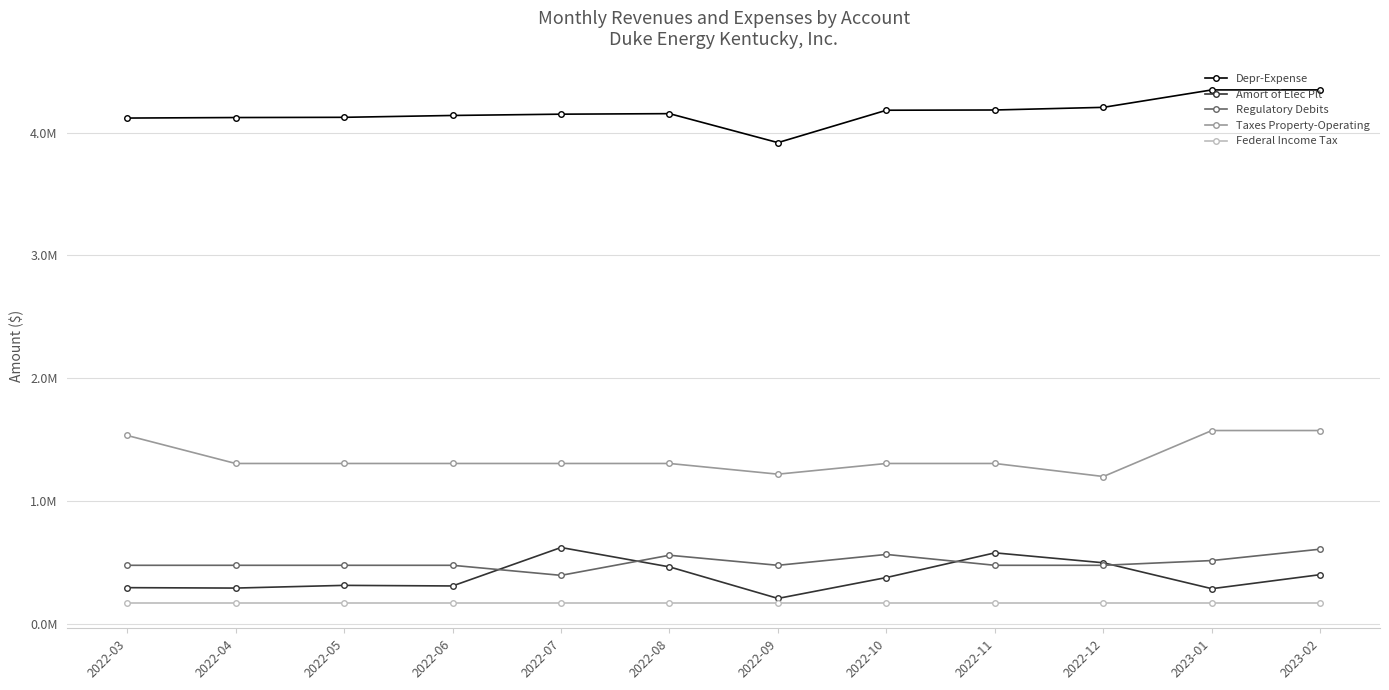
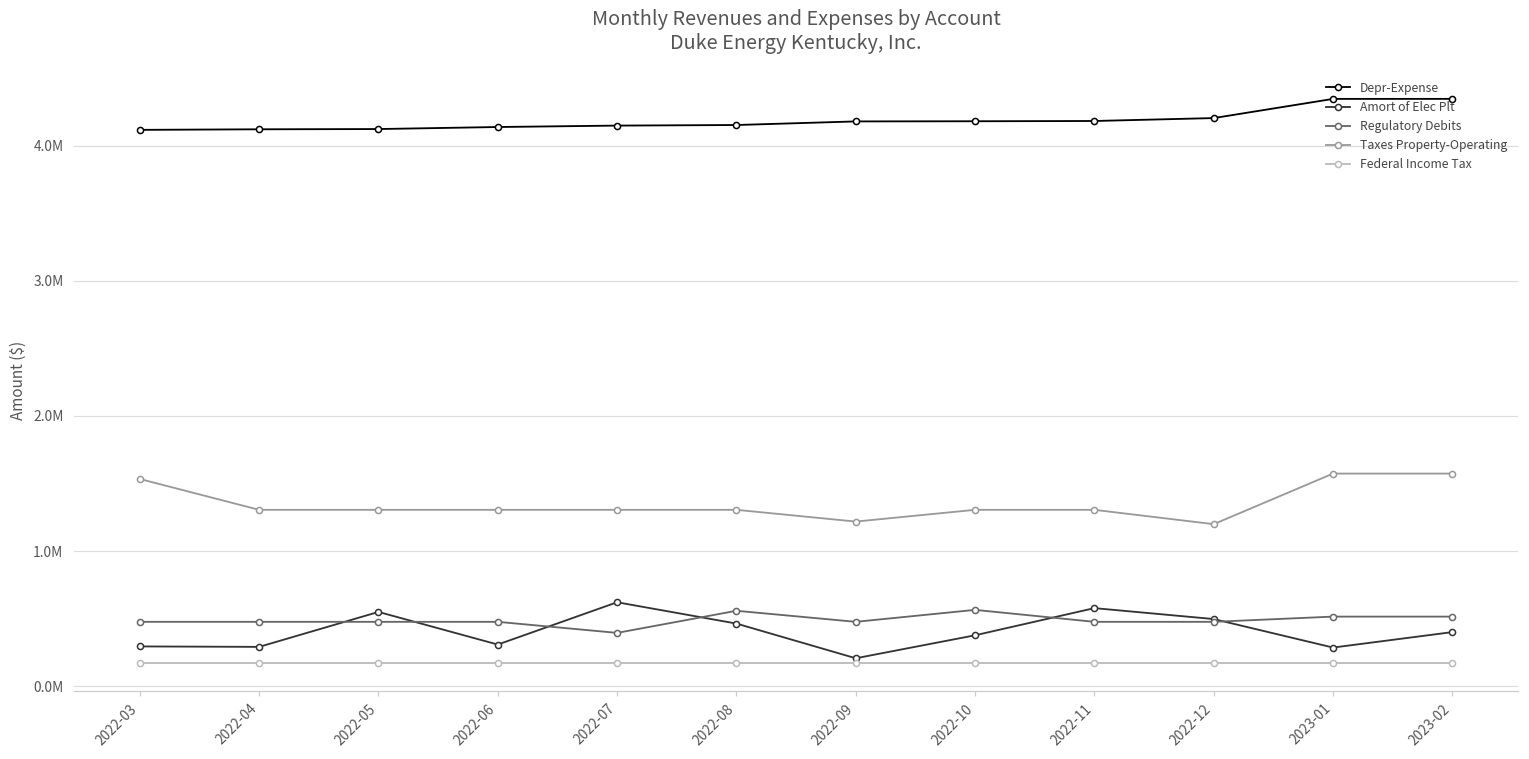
  {
    "Depr-Expense": {
      "2022-03": 4120000,
      "2022-04": 4120000,
      "2022-05": 4130000,
      "2022-06": 4140000,
      "2022-07": 4150000,
      "2022-08": 4160000,
-     "2022-09": 3920000,
+     "2022-09": 4180000,
      "2022-10": 4180000,
      "2022-11": 4190000,
      "2022-12": 4210000,
      "2023-01": 4350000,
      "2023-02": 4350000
    },
    "Amort of Elec Plt": {
      "2022-03": 290000,
      "2022-04": 290000,
-     "2022-05": 310000,
+     "2022-05": 550000,
      "2022-06": 310000,
      "2022-07": 620000,
      "2022-08": 460000,
      "2022-09": 210000,
      "2022-10": 380000,
      "2022-11": 580000,
      "2023-01": 280000,
      "2023-02": 400000
    },
    "Regulatory Debits": {
      "2022-03": 480000,
      "2022-04": 480000,
      "2022-05": 480000,
      "2022-06": 480000,
      "2022-07": 390000,
      "2022-08": 560000,
      "2022-09": 480000,
      "2022-10": 560000,
      "2022-11": 480000,
      "2023-01": 510000,
-     "2023-02": 610000
+     "2023-02": 510000
    }
  }
